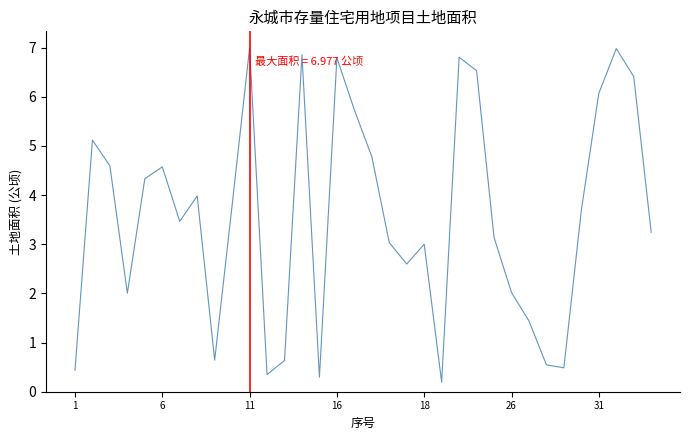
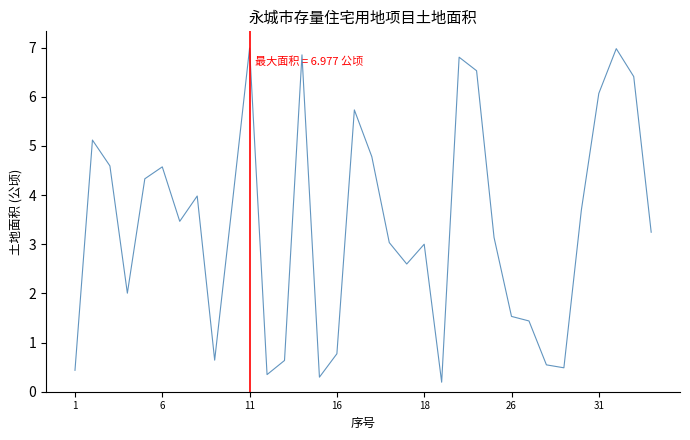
  {
    "1": 0.4,
    "6": 4.6,
    "11": 7.0,
-   "16": 6.8,
+   "16": 0.8,
    "18": 3.0,
-   "26": 2.0,
+   "26": 1.5,
    "31": 6.1
  }
